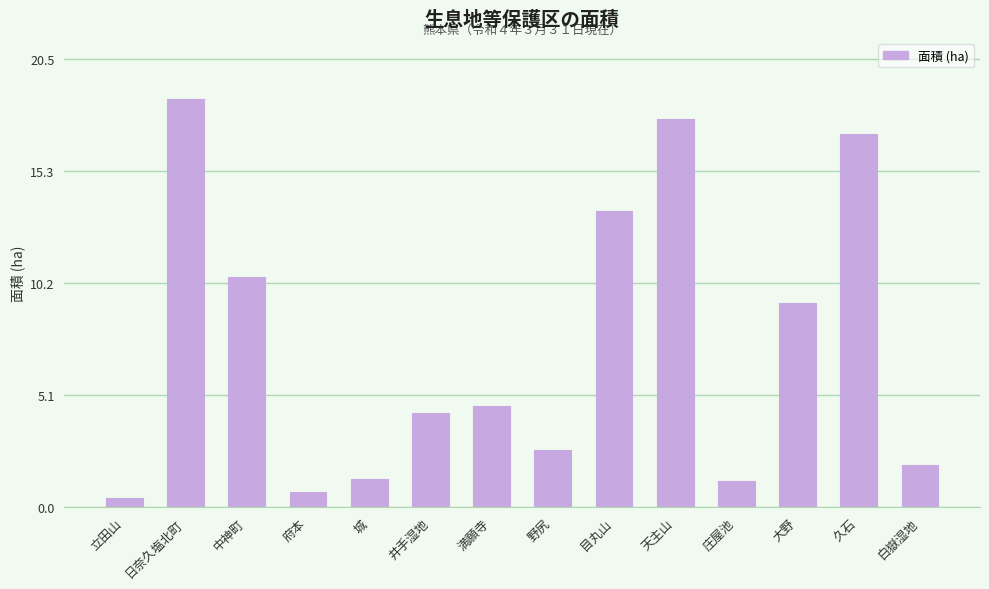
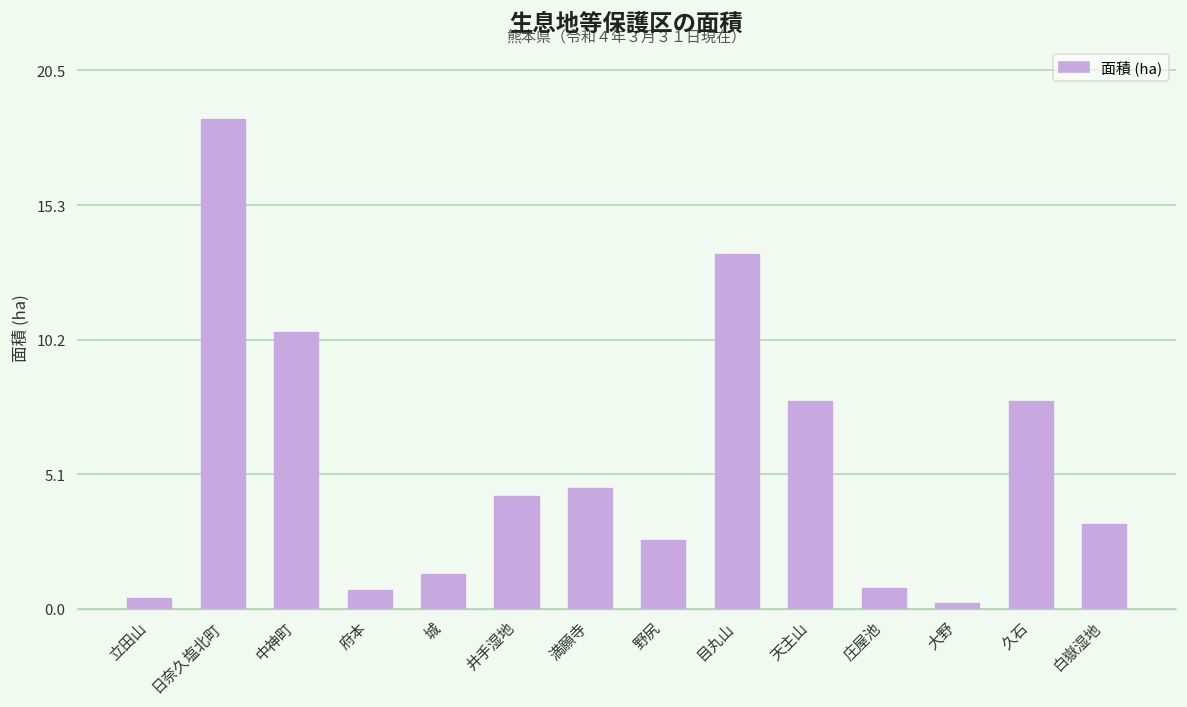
  {
    "立田山": 0.4,
    "日奈久塩北町": 18.6,
    "中神町": 10.5,
    "府本": 0.7,
    "城": 1.3,
    "井手湿地": 4.3,
    "満願寺": 4.6,
    "野尻": 2.6,
    "目丸山": 13.5,
-   "天主山": 17.7,
-   "庄屋池": 1.2,
-   "大野": 9.3,
-   "久石": 17.0,
-   "白嶽湿地": 1.9
+   "天主山": 7.9,
+   "庄屋池": 0.8,
+   "大野": 0.2,
+   "久石": 7.9,
+   "白嶽湿地": 3.2
  }
